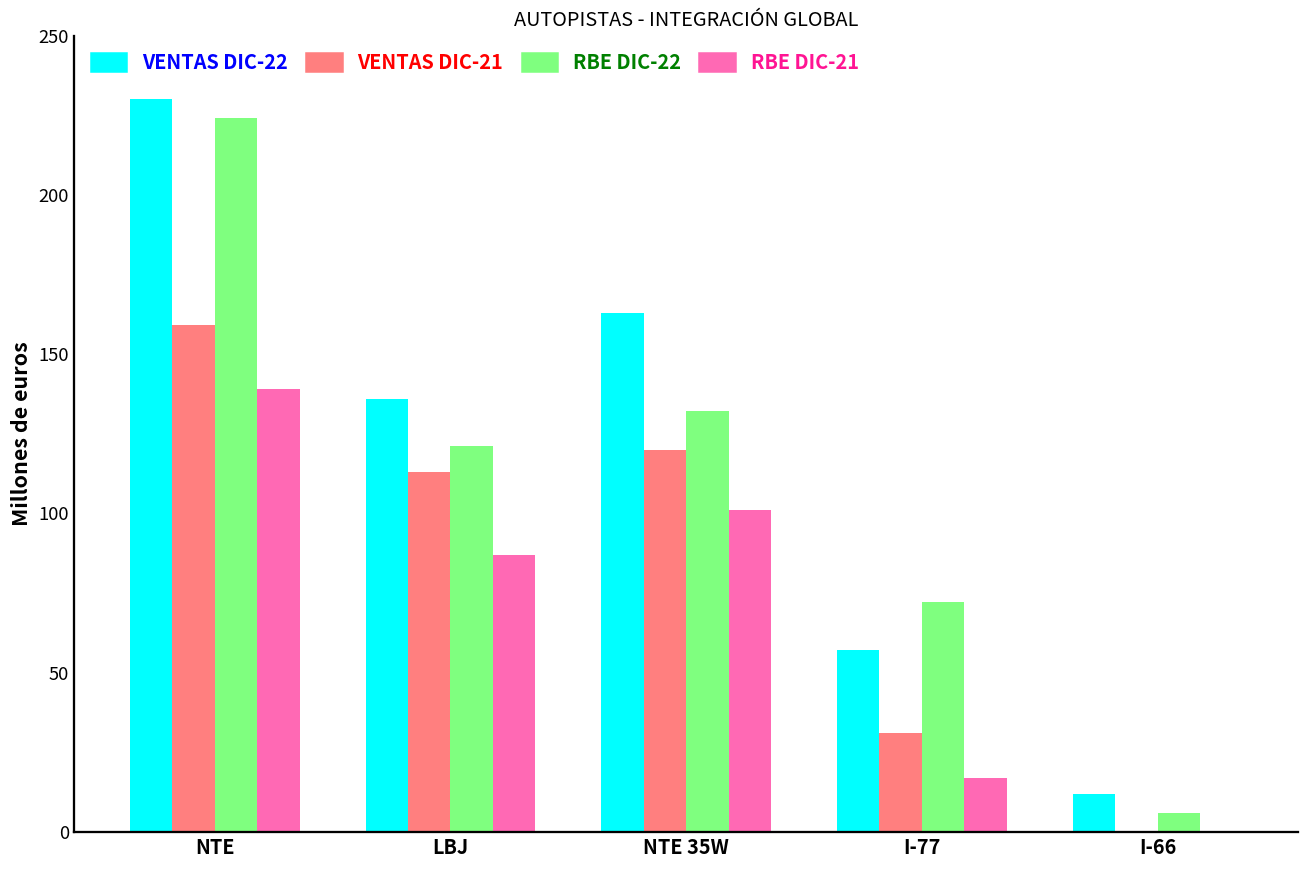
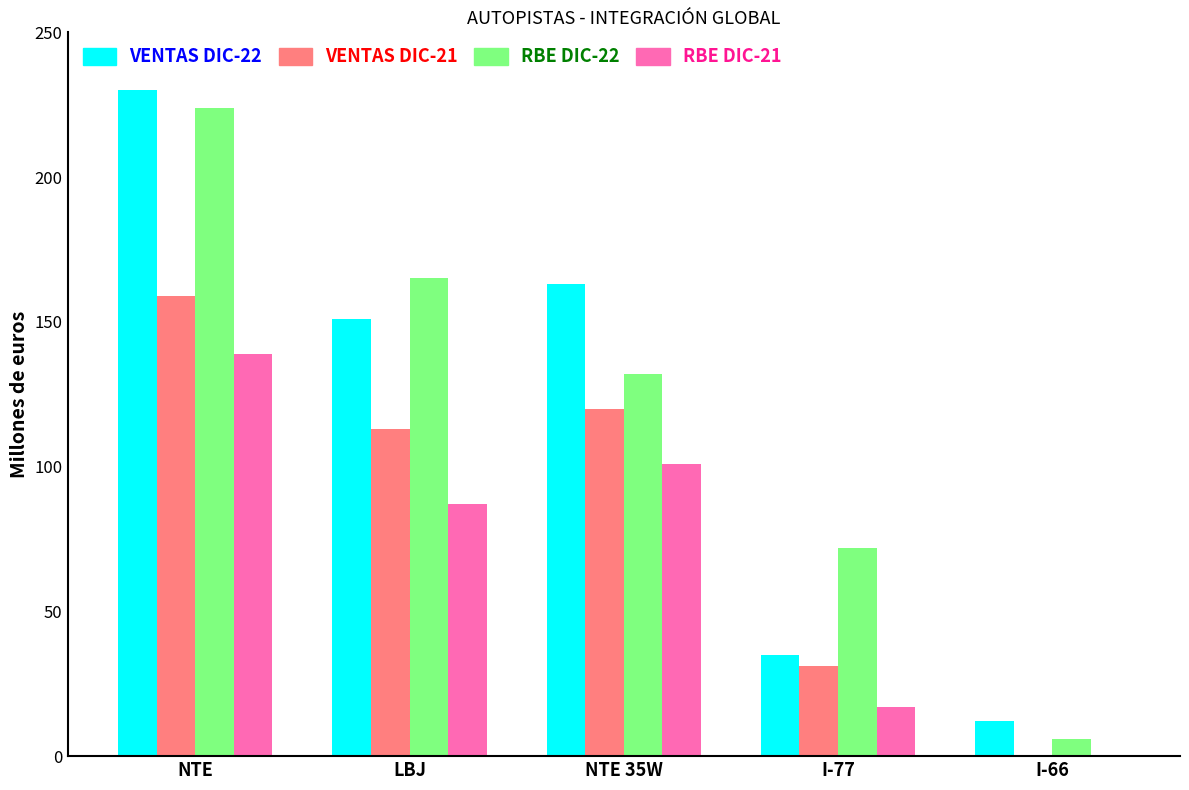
  {
    "VENTAS DIC-22": {
      "NTE": 230,
-     "LBJ": 136,
+     "LBJ": 151,
      "NTE 35W": 163,
-     "I-77": 57,
+     "I-77": 35,
      "I-66": 12
    },
    "RBE DIC-22": {
      "NTE": 224,
-     "LBJ": 121,
+     "LBJ": 165,
      "NTE 35W": 132,
      "I-77": 72,
      "I-66": 6
    }
  }
